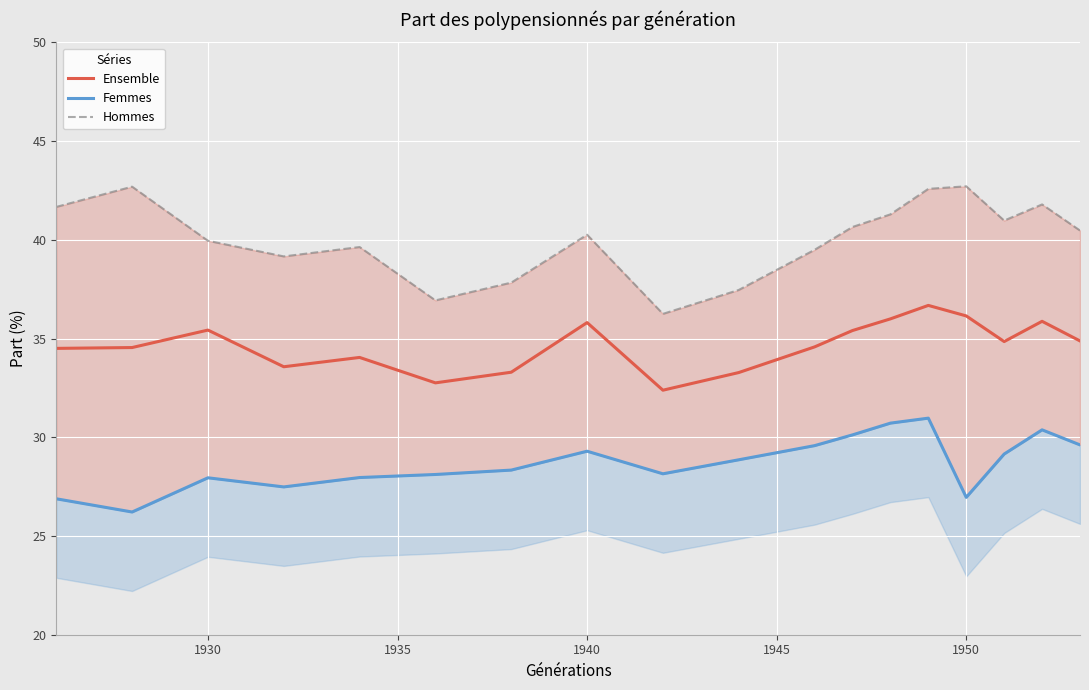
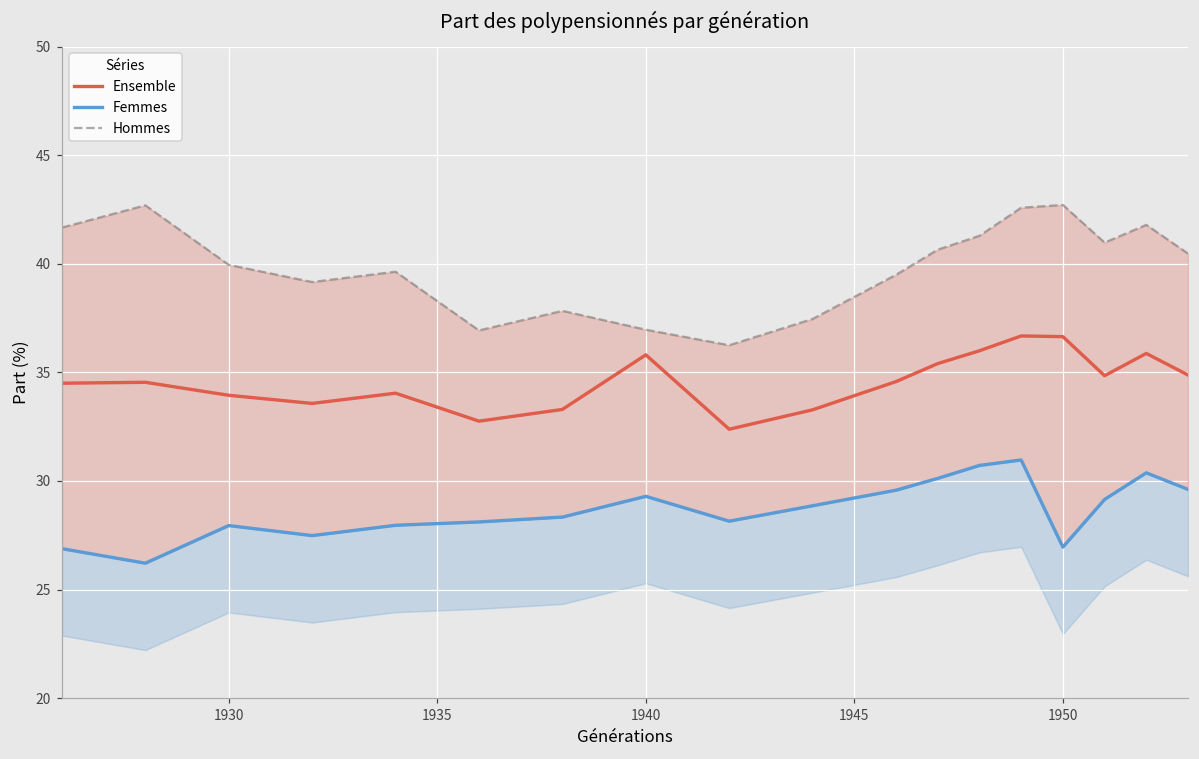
  {
    "Ensemble": {
-     "1930": 35.4,
+     "1930": 33.9,
      "1940": 35.8,
-     "1950": 36.1
+     "1950": 36.6
    },
    "Femmes": {
      "1930": 27.9,
      "1940": 29.3,
      "1950": 27.0
    },
    "Hommes": {
      "1930": 39.9,
-     "1940": 40.3,
+     "1940": 37.0,
      "1950": 42.7
    }
  }
